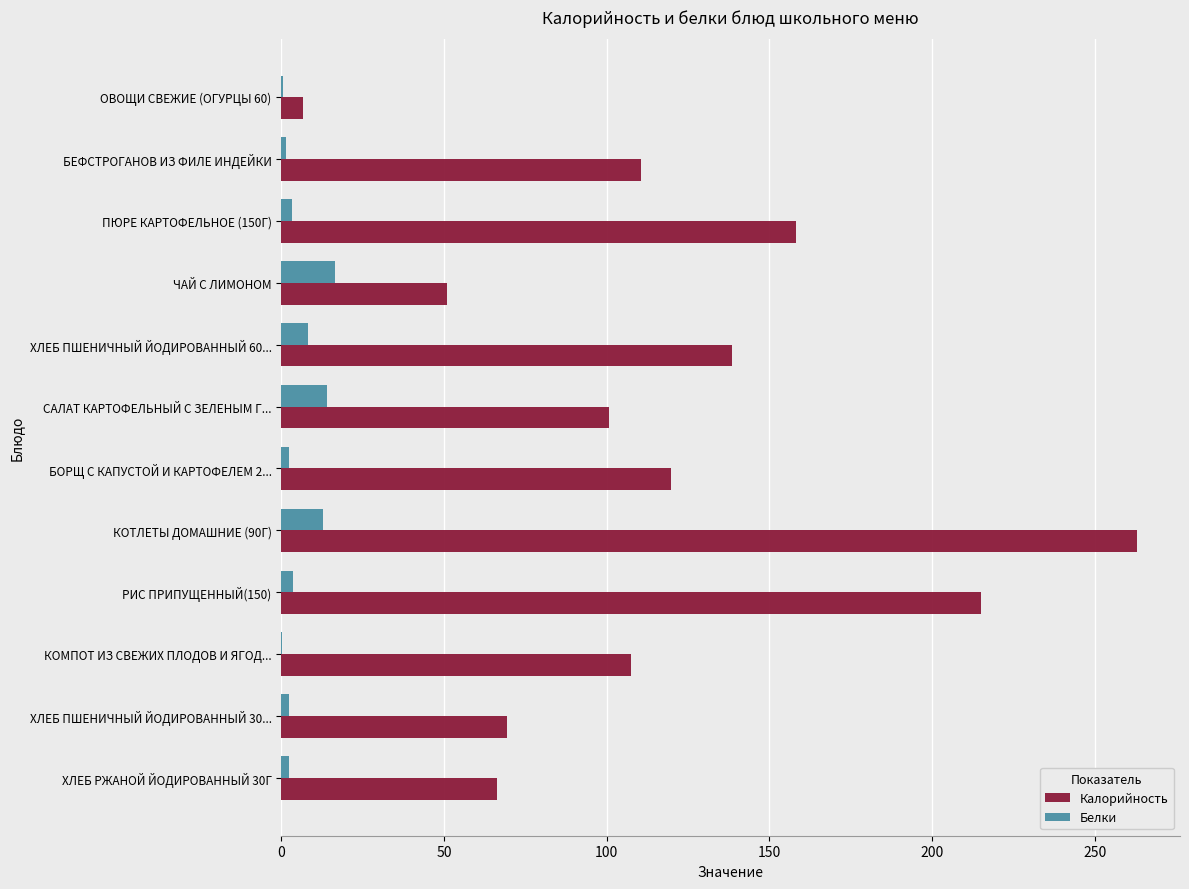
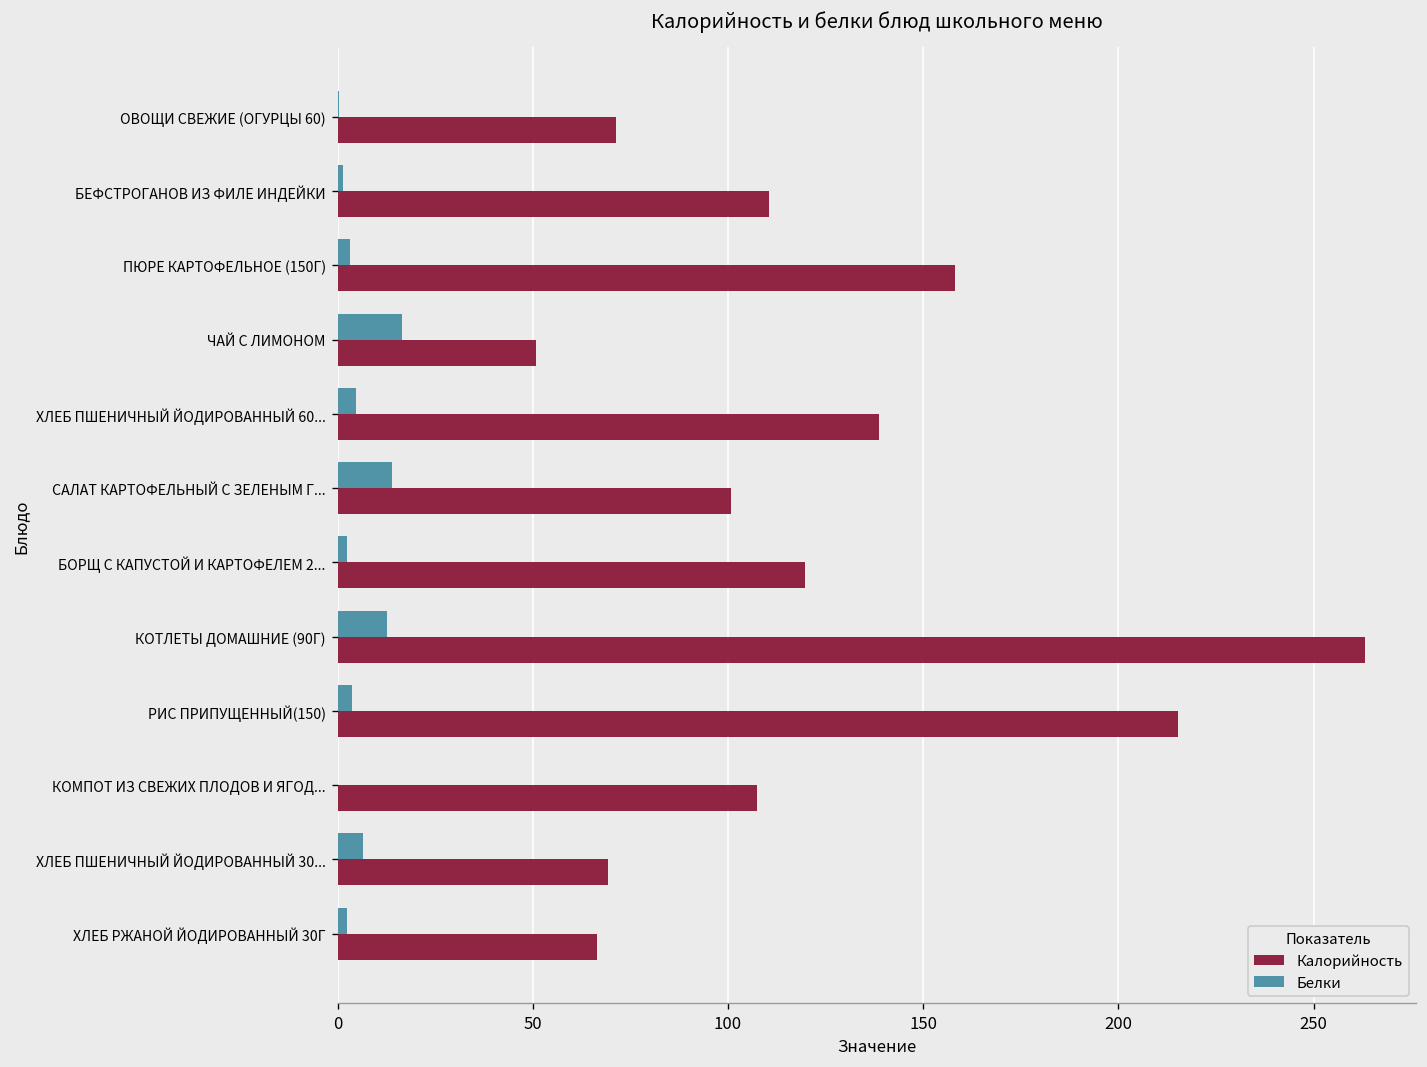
  {
    "Калорийность": {
-     "ОВОЩИ СВЕЖИЕ (ОГУРЦЫ 60)": 7,
+     "ОВОЩИ СВЕЖИЕ (ОГУРЦЫ 60)": 71,
      "БЕФСТРОГАНОВ ИЗ ФИЛЕ ИНДЕЙКИ": 111,
      "ПЮРЕ КАРТОФЕЛЬНОЕ (150Г)": 158,
      "ЧАЙ С ЛИМОНОМ": 51,
      "ХЛЕБ ПШЕНИЧНЫЙ ЙОДИРОВАННЫЙ 60...": 139,
      "САЛАТ КАРТОФЕЛЬНЫЙ С ЗЕЛЕНЫМ Г...": 101,
      "БОРЩ С КАПУСТОЙ И КАРТОФЕЛЕМ 2...": 120,
      "КОТЛЕТЫ ДОМАШНИЕ (90Г)": 263,
      "РИС ПРИПУЩЕННЫЙ(150)": 215,
      "КОМПОТ ИЗ СВЕЖИХ ПЛОДОВ И ЯГОД...": 108,
      "ХЛЕБ ПШЕНИЧНЫЙ ЙОДИРОВАННЫЙ 30...": 69,
      "ХЛЕБ РЖАНОЙ ЙОДИРОВАННЫЙ 30Г": 66
    },
    "Белки": {
      "БЕФСТРОГАНОВ ИЗ ФИЛЕ ИНДЕЙКИ": 1,
      "ПЮРЕ КАРТОФЕЛЬНОЕ (150Г)": 3,
      "ЧАЙ С ЛИМОНОМ": 17,
-     "ХЛЕБ ПШЕНИЧНЫЙ ЙОДИРОВАННЫЙ 60...": 8,
+     "ХЛЕБ ПШЕНИЧНЫЙ ЙОДИРОВАННЫЙ 60...": 5,
      "САЛАТ КАРТОФЕЛЬНЫЙ С ЗЕЛЕНЫМ Г...": 14,
      "БОРЩ С КАПУСТОЙ И КАРТОФЕЛЕМ 2...": 2,
      "КОТЛЕТЫ ДОМАШНИЕ (90Г)": 13,
      "РИС ПРИПУЩЕННЫЙ(150)": 4,
-     "ХЛЕБ ПШЕНИЧНЫЙ ЙОДИРОВАННЫЙ 30...": 2,
+     "ХЛЕБ ПШЕНИЧНЫЙ ЙОДИРОВАННЫЙ 30...": 6,
      "ХЛЕБ РЖАНОЙ ЙОДИРОВАННЫЙ 30Г": 2
    }
  }
